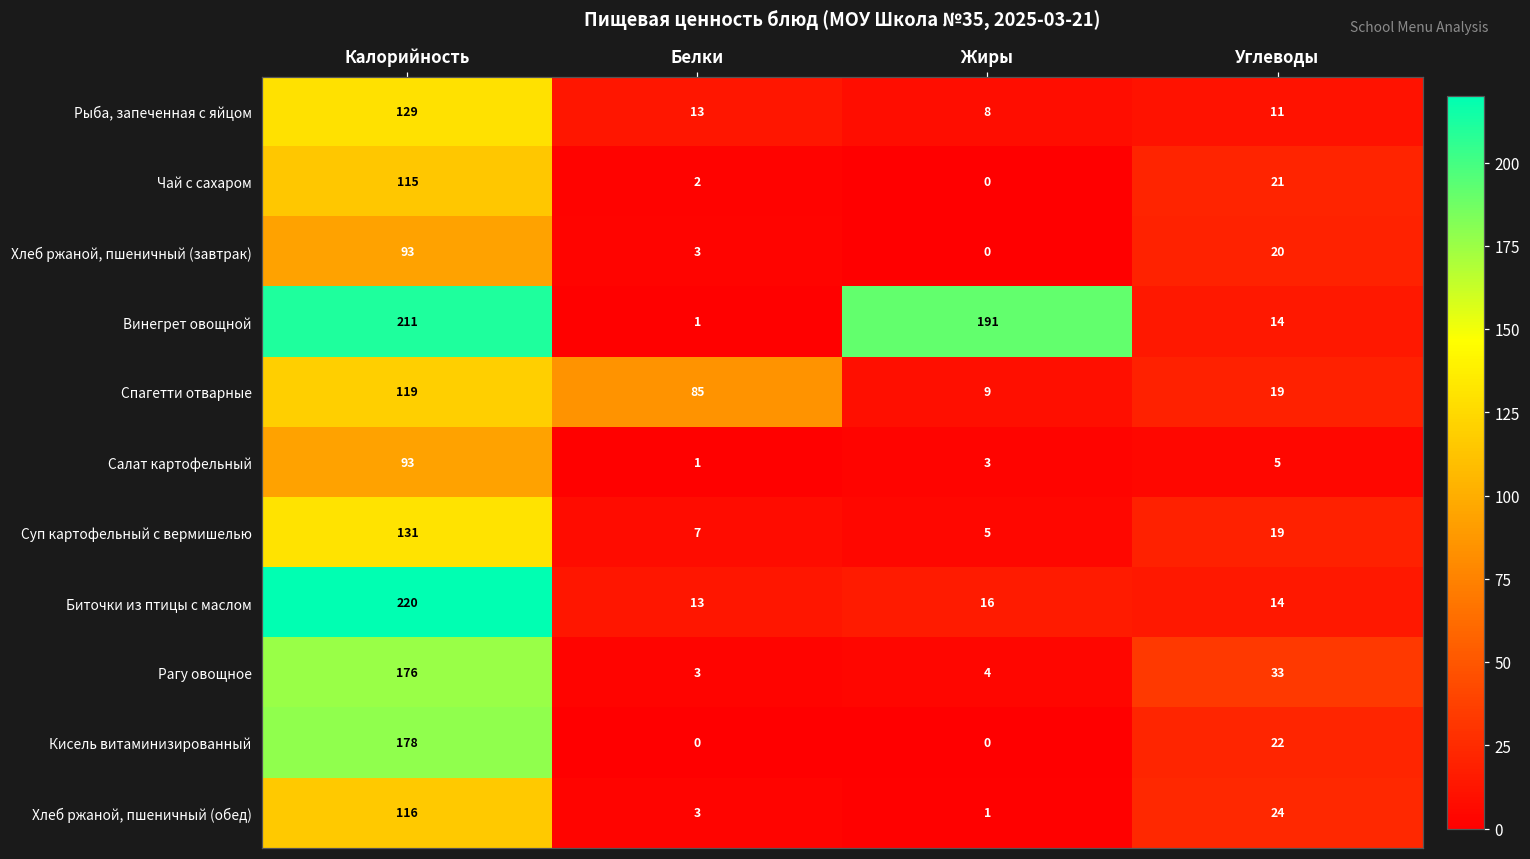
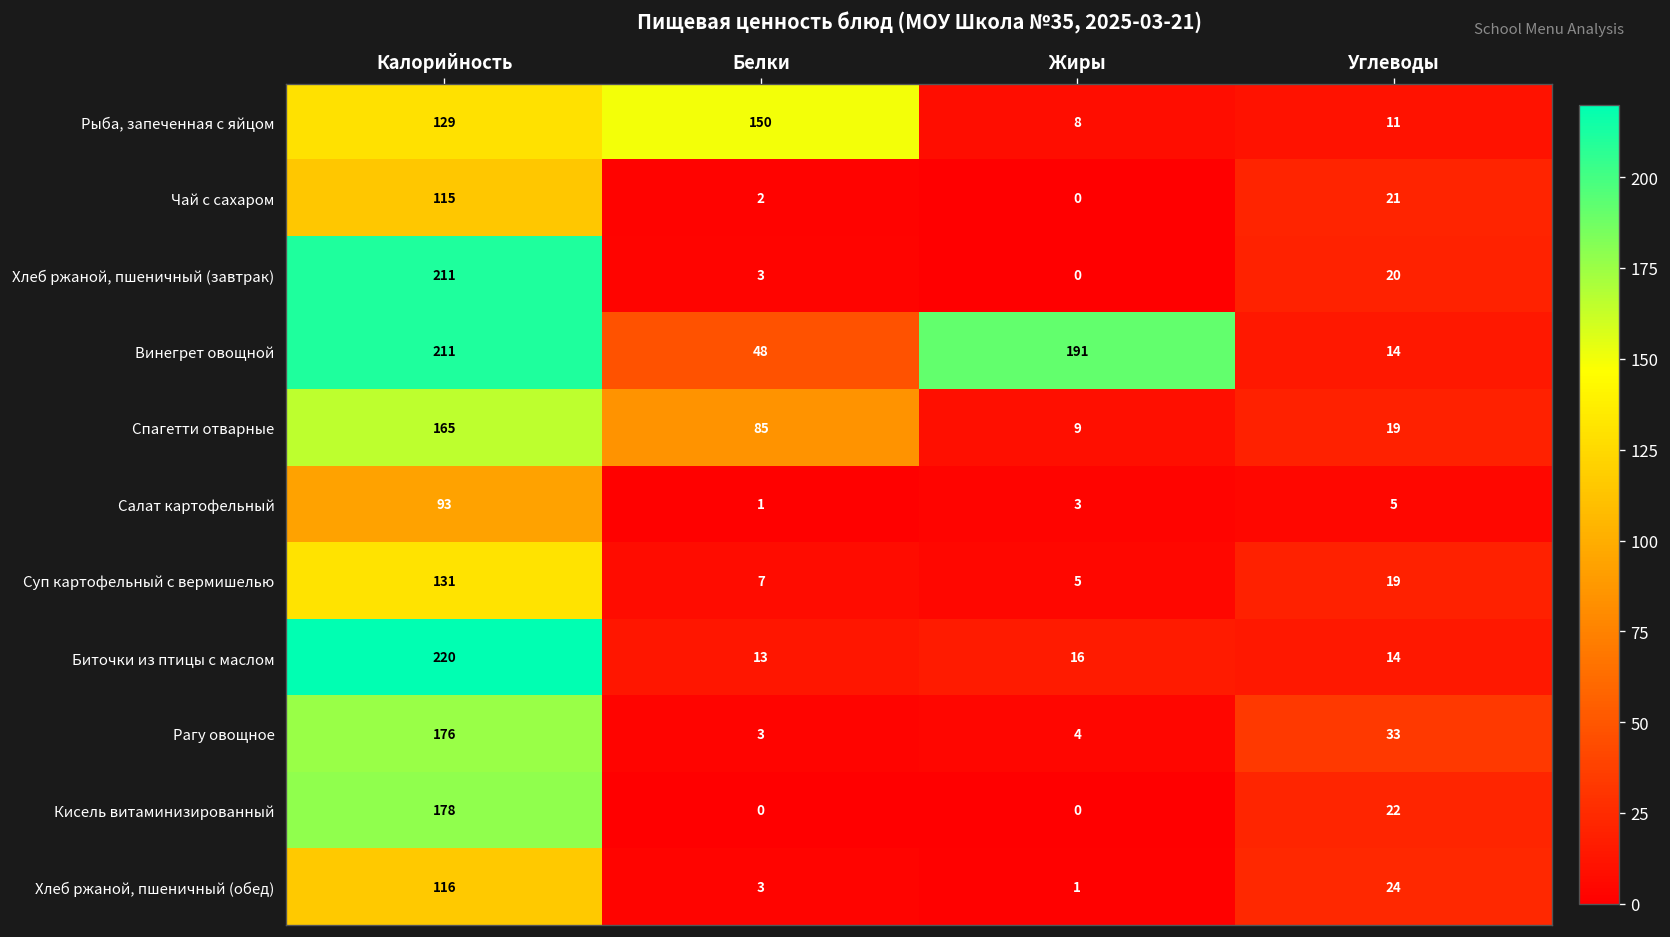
  {
    "Рыба, запеченная с яйцом": {
      "Калорийность": 129,
-     "Белки": 13,
+     "Белки": 150,
      "Жиры": 8,
      "Углеводы": 11
    },
    "Чай с сахаром": {
      "Калорийность": 115,
      "Белки": 2,
      "Жиры": 0,
      "Углеводы": 21
    },
    "Хлеб ржаной, пшеничный (завтрак)": {
-     "Калорийность": 93,
+     "Калорийность": 211,
      "Белки": 3,
      "Жиры": 0,
      "Углеводы": 20
    },
    "Винегрет овощной": {
      "Калорийность": 211,
-     "Белки": 1,
+     "Белки": 48,
      "Жиры": 191,
      "Углеводы": 14
    },
    "Спагетти отварные": {
-     "Калорийность": 119,
+     "Калорийность": 165,
      "Белки": 85,
      "Жиры": 9,
      "Углеводы": 19
    },
    "Салат картофельный": {
      "Калорийность": 93,
      "Белки": 1,
      "Жиры": 3,
      "Углеводы": 5
    },
    "Суп картофельный с вермишелью": {
      "Калорийность": 131,
      "Белки": 7,
      "Жиры": 5,
      "Углеводы": 19
    },
    "Биточки из птицы с маслом": {
      "Калорийность": 220,
      "Белки": 13,
      "Жиры": 16,
      "Углеводы": 14
    },
    "Рагу овощное": {
      "Калорийность": 176,
      "Белки": 3,
      "Жиры": 4,
      "Углеводы": 33
    },
    "Кисель витаминизированный": {
      "Калорийность": 178,
      "Белки": 0,
      "Жиры": 0,
      "Углеводы": 22
    },
    "Хлеб ржаной, пшеничный (обед)": {
      "Калорийность": 116,
      "Белки": 3,
      "Жиры": 1,
      "Углеводы": 24
    }
  }
